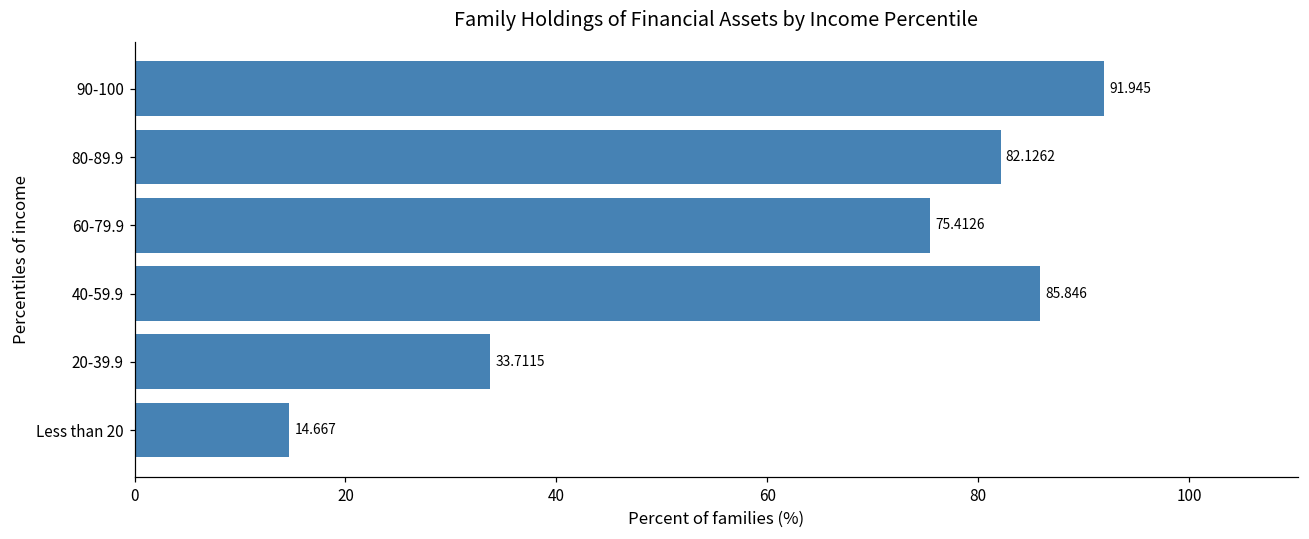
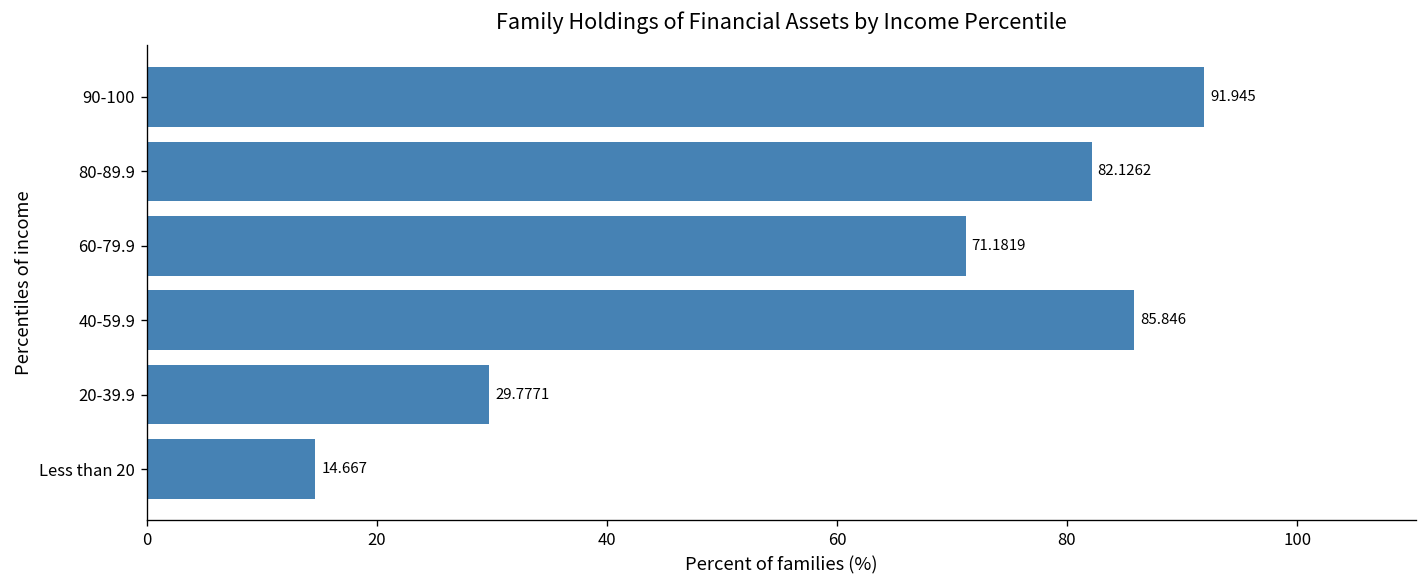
  {
    "90-100": 91.945,
    "80-89.9": 82.1262,
-   "60-79.9": 75.4126,
+   "60-79.9": 71.1819,
    "40-59.9": 85.846,
-   "20-39.9": 33.7115,
+   "20-39.9": 29.7771,
    "Less than 20": 14.667
  }
